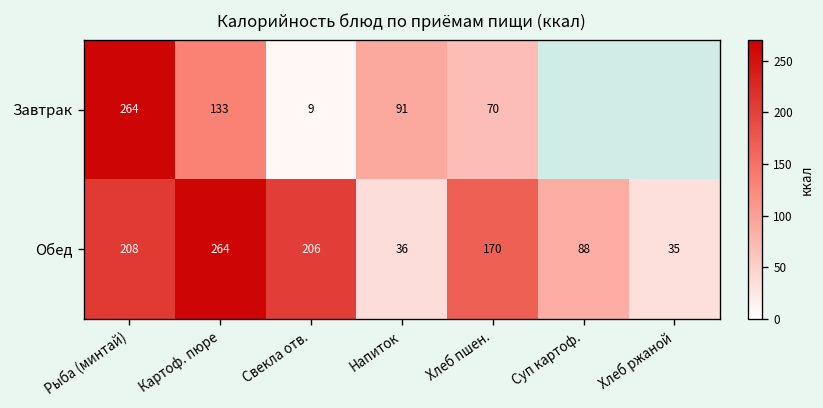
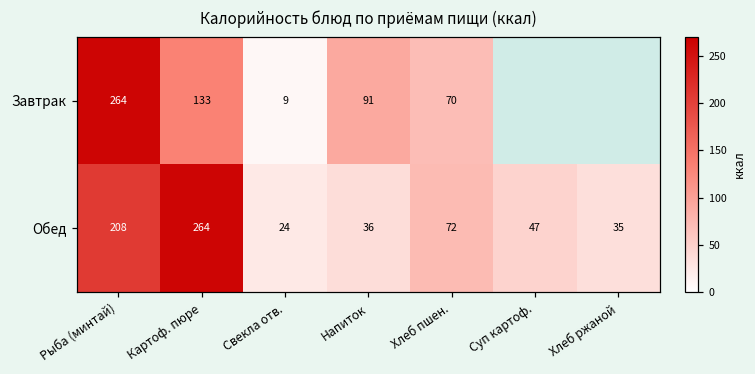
  {
    "Завтрак": {
      "Рыба (минтай)": 264,
      "Картоф. пюре": 133,
      "Свекла отв.": 9,
      "Напиток": 91,
      "Хлеб пшен.": 70
    },
    "Обед": {
      "Рыба (минтай)": 208,
      "Картоф. пюре": 264,
-     "Свекла отв.": 206,
+     "Свекла отв.": 24,
      "Напиток": 36,
-     "Хлеб пшен.": 170,
-     "Суп картоф.": 88,
+     "Хлеб пшен.": 72,
+     "Суп картоф.": 47,
      "Хлеб ржаной": 35
    }
  }
